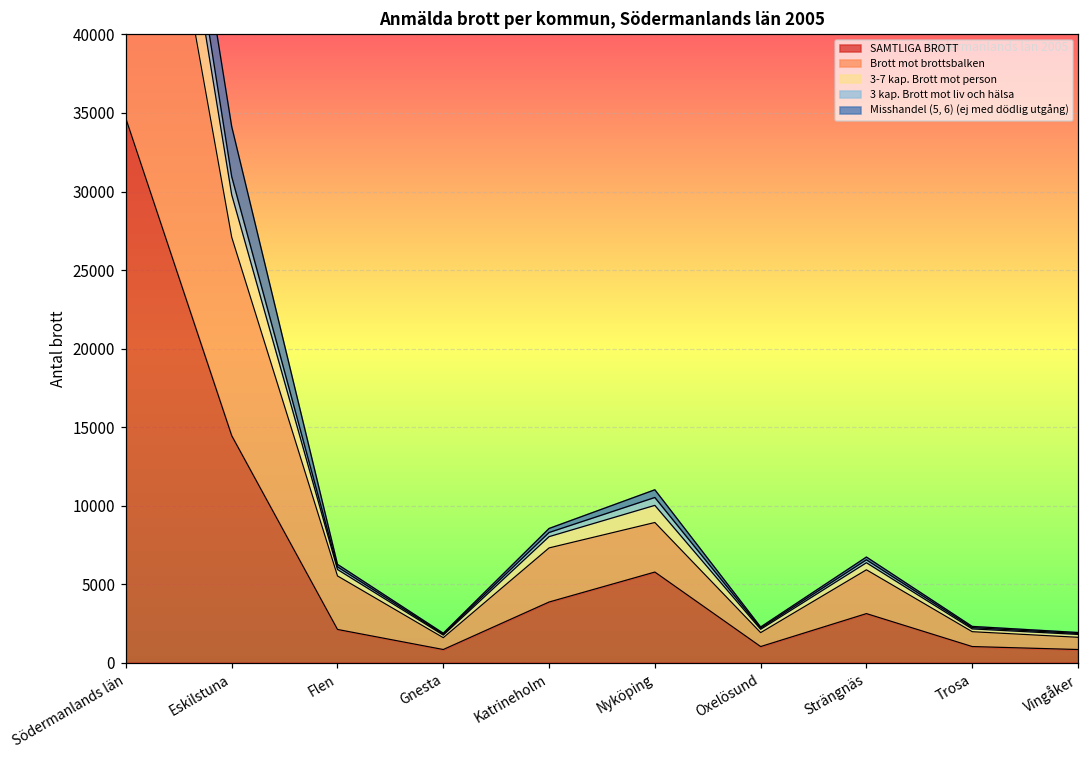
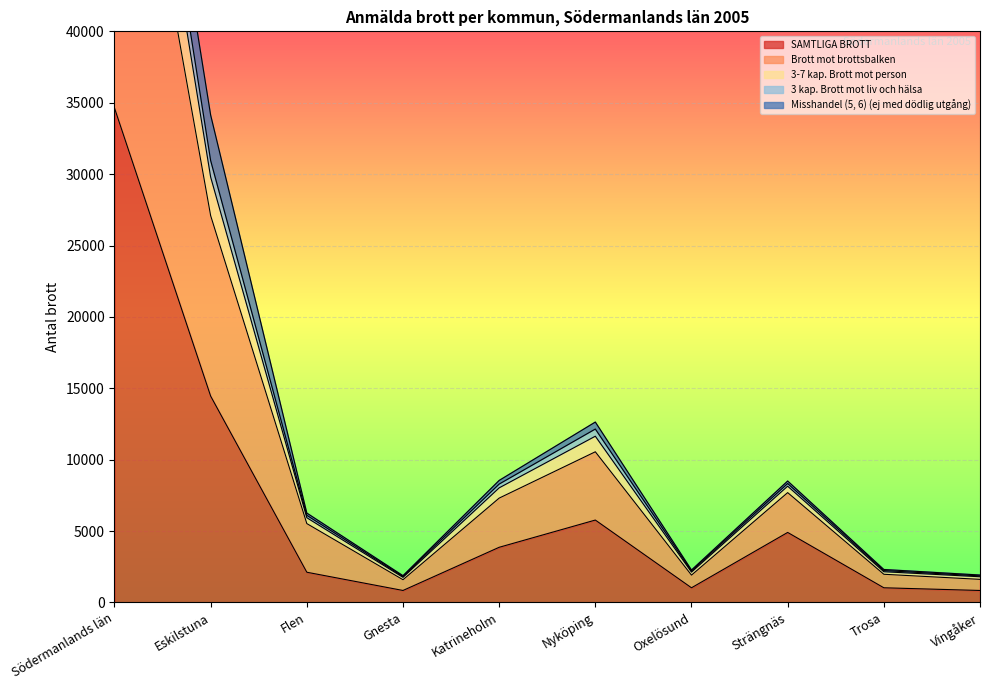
  {
    "SAMTLIGA BROTT": {
      "Södermanlands län": 34600,
      "Eskilstuna": 14500,
      "Flen": 2100,
      "Gnesta": 800,
      "Katrineholm": 3900,
      "Nyköping": 5800,
      "Oxelösund": 1000,
-     "Strängnäs": 3100,
+     "Strängnäs": 4900,
      "Trosa": 1000,
      "Vingåker": 800
    },
    "Brott mot brottsbalken": {
      "Eskilstuna": 12600,
      "Flen": 3400,
      "Katrineholm": 3400,
-     "Nyköping": 3200,
+     "Nyköping": 4800,
      "Oxelösund": 900,
      "Strängnäs": 2800,
      "Trosa": 900,
      "Vingåker": 800
    },
    "3-7 kap. Brott mot person": {
      "Eskilstuna": 2700,
      "Katrineholm": 700,
      "Nyköping": 1100,
      "Strängnäs": 500
    },
    "3 kap. Brott mot liv och hälsa": {
      "Eskilstuna": 1200,
      "Katrineholm": 300,
      "Nyköping": 500
    },
    "Misshandel (5, 6) (ej med dödlig utgång)": {
      "Eskilstuna": 3200,
      "Katrineholm": 300,
      "Nyköping": 500
    }
  }
